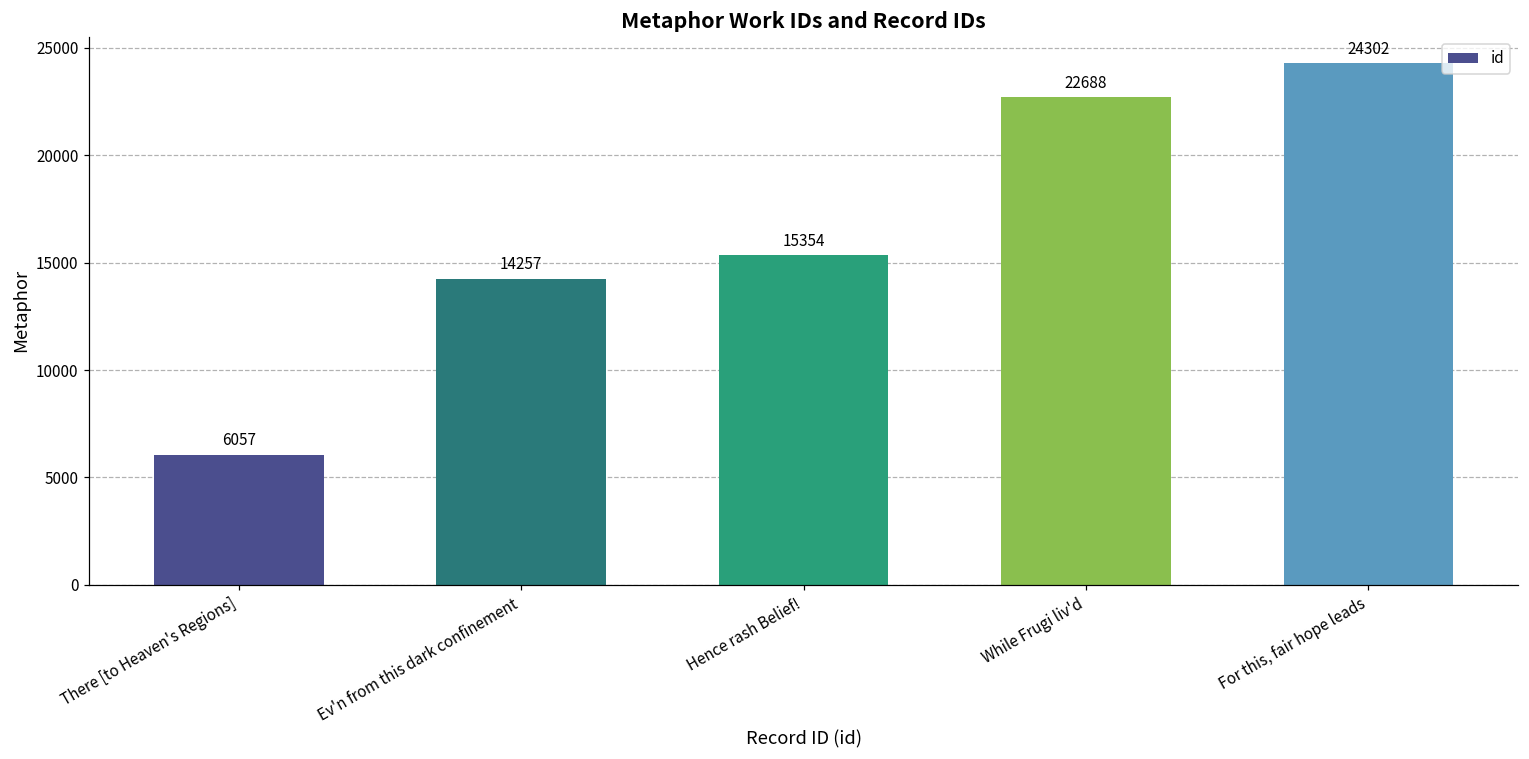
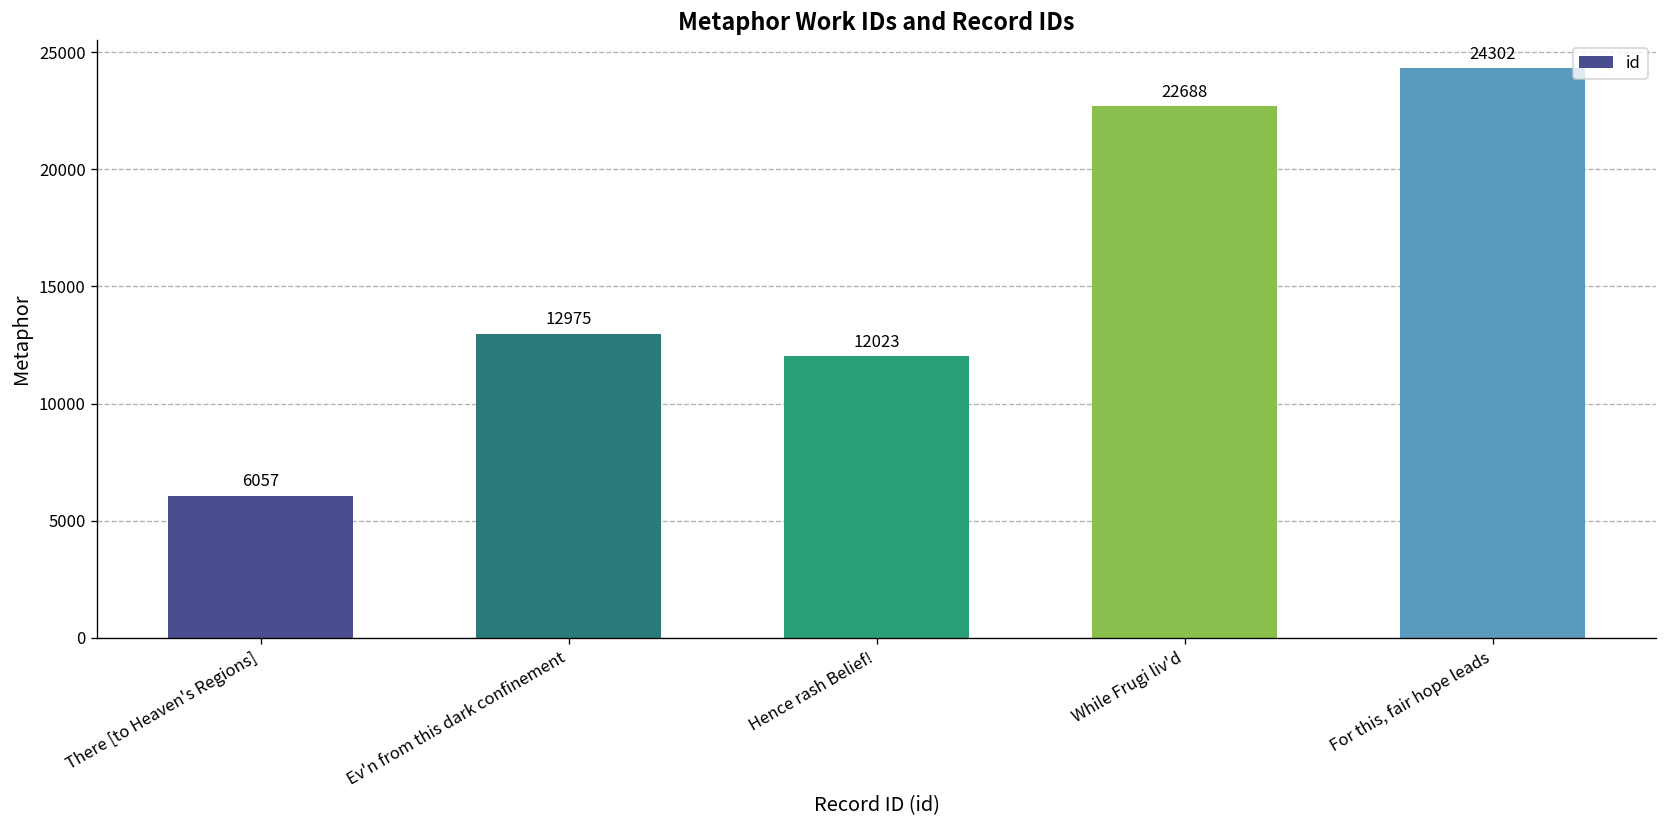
  {
    "There [to Heaven's Regions]": 6057,
-   "Ev'n from this dark confinement": 14257,
-   "Hence rash Belief!": 15354,
+   "Ev'n from this dark confinement": 12975,
+   "Hence rash Belief!": 12023,
    "While Frugi liv'd": 22688,
    "For this, fair hope leads": 24302
  }
